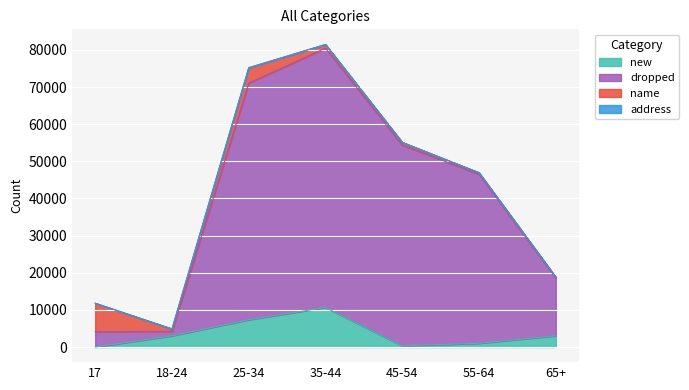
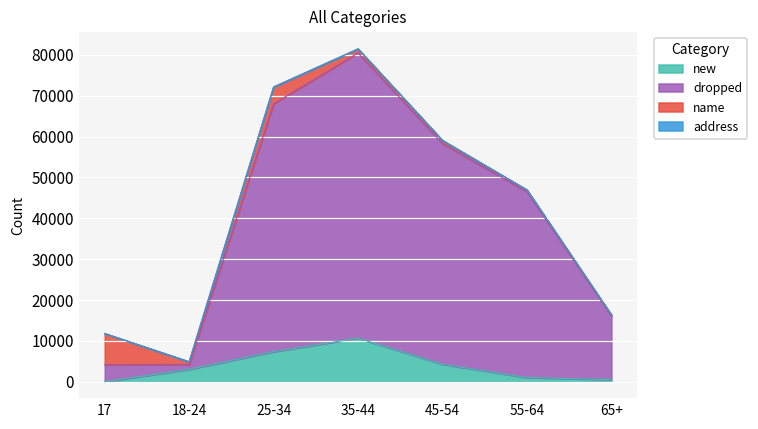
  {
    "new": {
      "17": 0,
      "18-24": 3000,
      "25-34": 7000,
      "35-44": 11000,
-     "45-54": 0,
+     "45-54": 4000,
      "55-64": 1000,
-     "65+": 3000
+     "65+": 1000
    },
    "dropped": {
      "17": 4000,
-     "25-34": 64000,
+     "25-34": 61000,
      "35-44": 70000,
      "45-54": 54000
    }
  }
